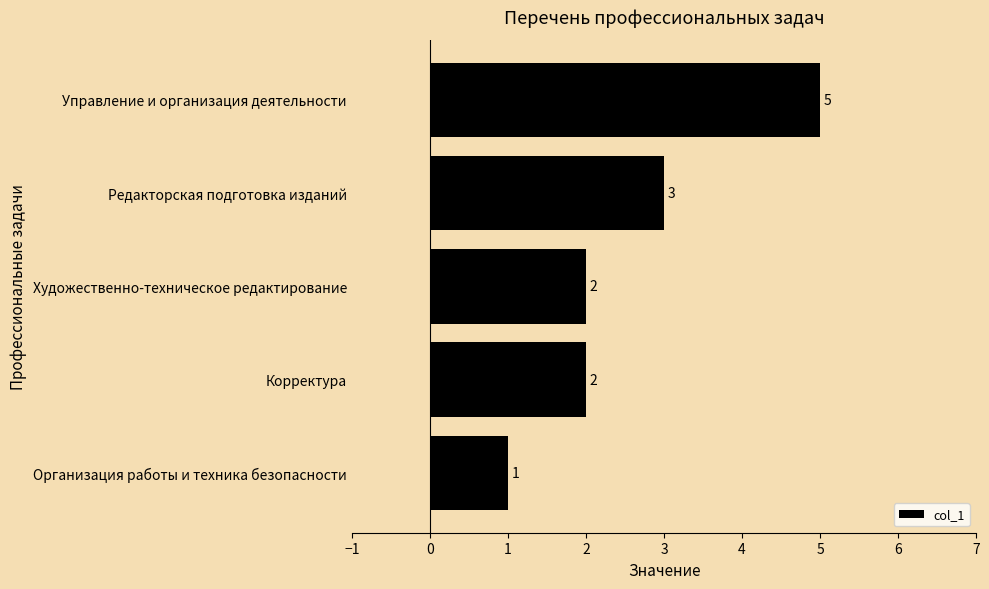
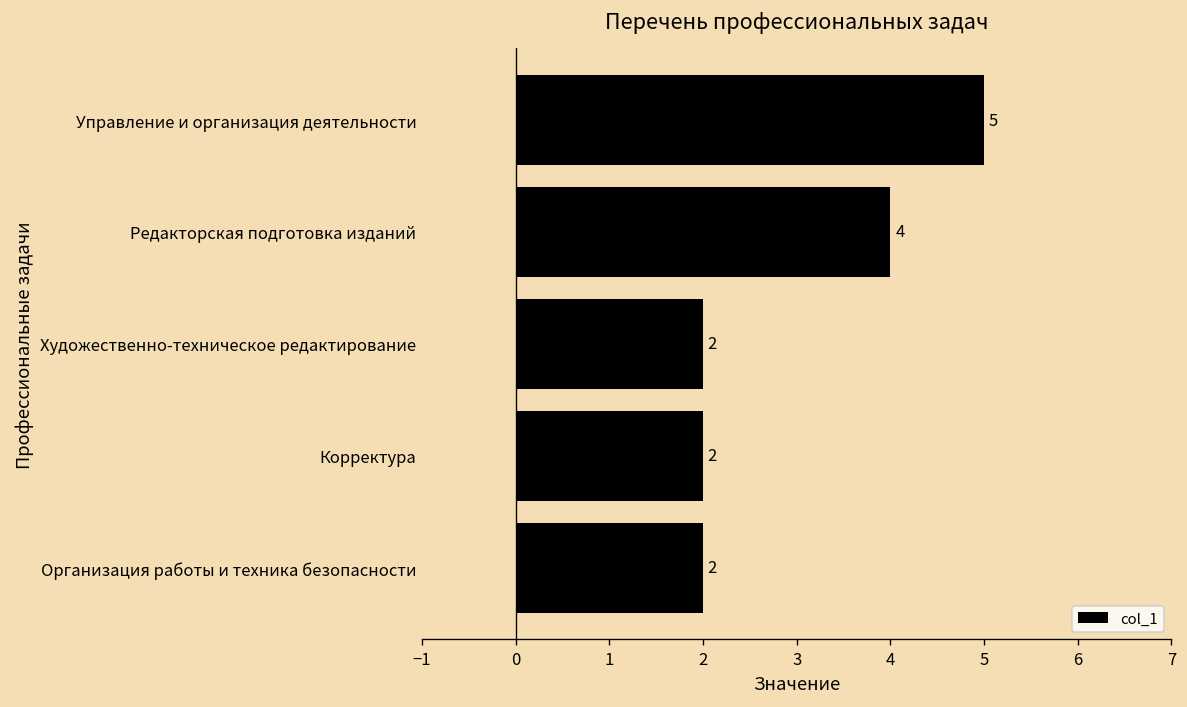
  {
    "Управление и организация деятельности": 5,
-   "Редакторская подготовка изданий": 3,
+   "Редакторская подготовка изданий": 4,
    "Художественно-техническое редактирование": 2,
    "Корректура": 2,
-   "Организация работы и техника безопасности": 1
+   "Организация работы и техника безопасности": 2
  }
